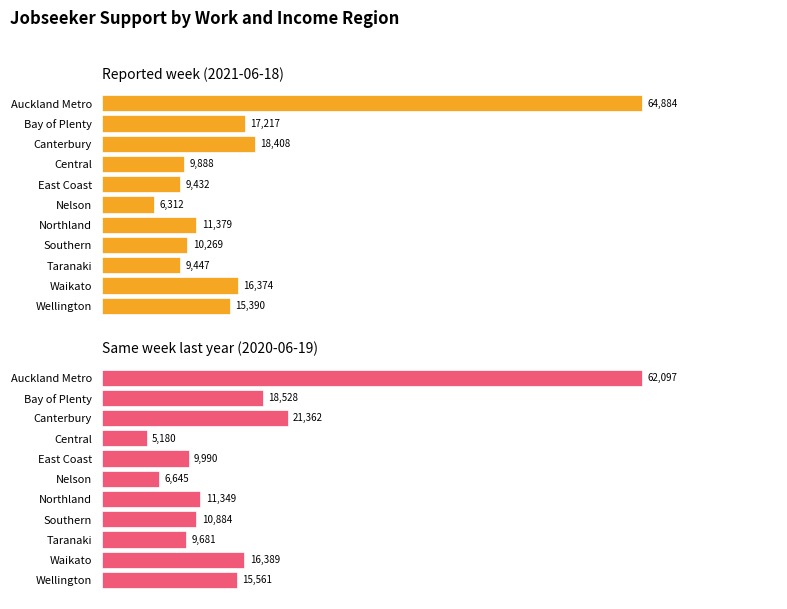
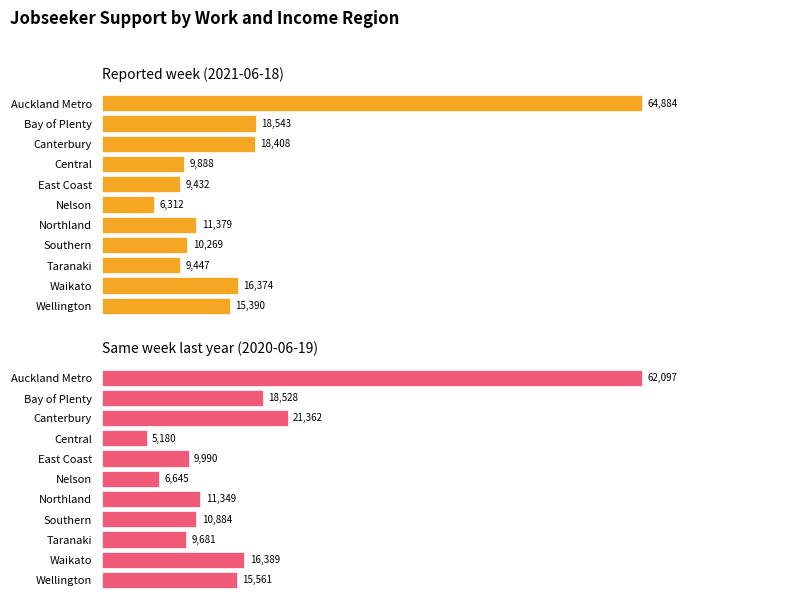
  {
    "Reported week (2021-06-18)": {
      "Auckland Metro": "64,884",
-     "Bay of Plenty": "17,217",
+     "Bay of Plenty": "18,543",
      "Canterbury": "18,408",
      "Central": "9,888",
      "East Coast": "9,432",
      "Nelson": "6,312",
      "Northland": "11,379",
      "Southern": "10,269",
      "Taranaki": "9,447",
      "Waikato": "16,374",
      "Wellington": "15,390"
    },
    "Same week last year (2020-06-19)": {
      "Auckland Metro": "62,097",
      "Bay of Plenty": "18,528",
      "Canterbury": "21,362",
      "Central": "5,180",
      "East Coast": "9,990",
      "Nelson": "6,645",
      "Northland": "11,349",
      "Southern": "10,884",
      "Taranaki": "9,681",
      "Waikato": "16,389",
      "Wellington": "15,561"
    }
  }
